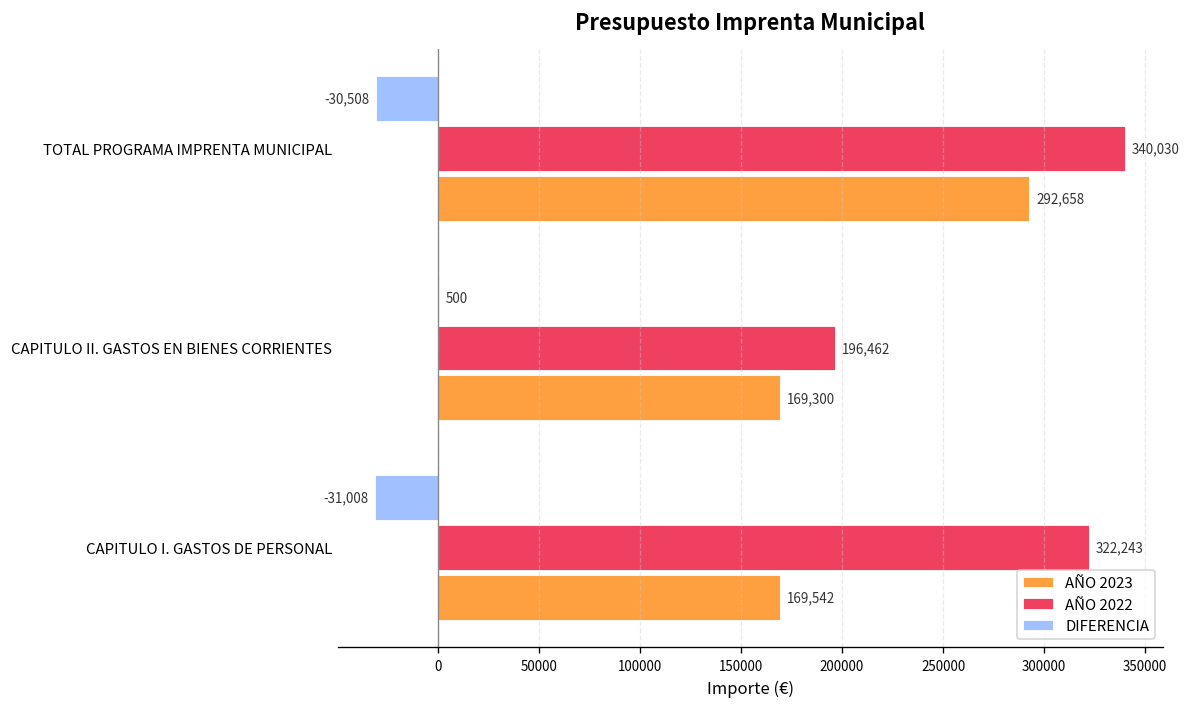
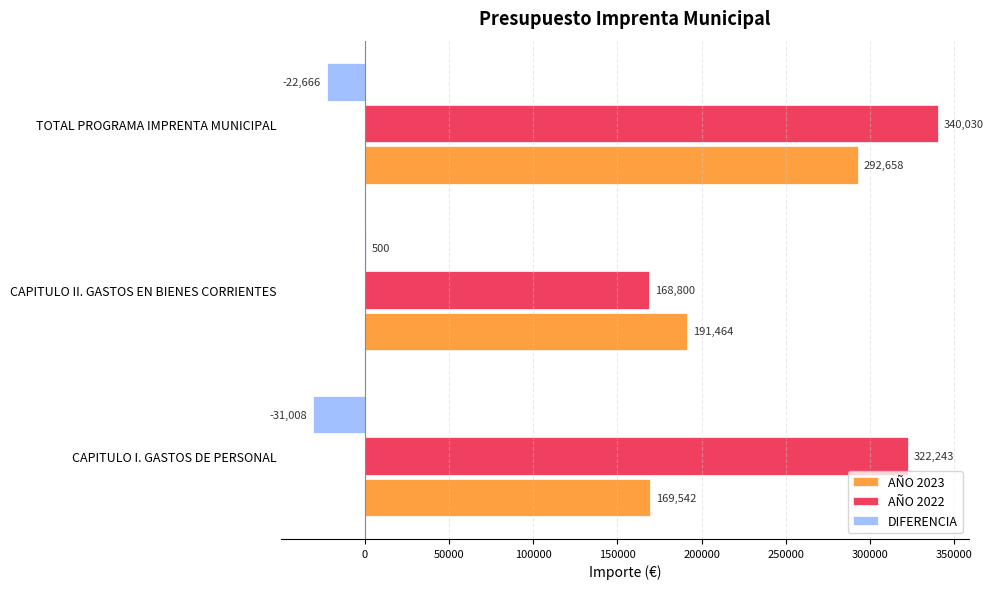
  {
    "AÑO 2023": {
      "TOTAL PROGRAMA IMPRENTA MUNICIPAL": "292,658",
-     "CAPITULO II. GASTOS EN BIENES CORRIENTES": "169,300",
+     "CAPITULO II. GASTOS EN BIENES CORRIENTES": "191,464",
      "CAPITULO I. GASTOS DE PERSONAL": "169,542"
    },
    "AÑO 2022": {
      "TOTAL PROGRAMA IMPRENTA MUNICIPAL": "340,030",
-     "CAPITULO II. GASTOS EN BIENES CORRIENTES": "196,462",
+     "CAPITULO II. GASTOS EN BIENES CORRIENTES": "168,800",
      "CAPITULO I. GASTOS DE PERSONAL": "322,243"
    },
    "DIFERENCIA": {
-     "TOTAL PROGRAMA IMPRENTA MUNICIPAL": "-30,508",
+     "TOTAL PROGRAMA IMPRENTA MUNICIPAL": "-22,666",
      "CAPITULO II. GASTOS EN BIENES CORRIENTES": "500",
      "CAPITULO I. GASTOS DE PERSONAL": "-31,008"
    }
  }
